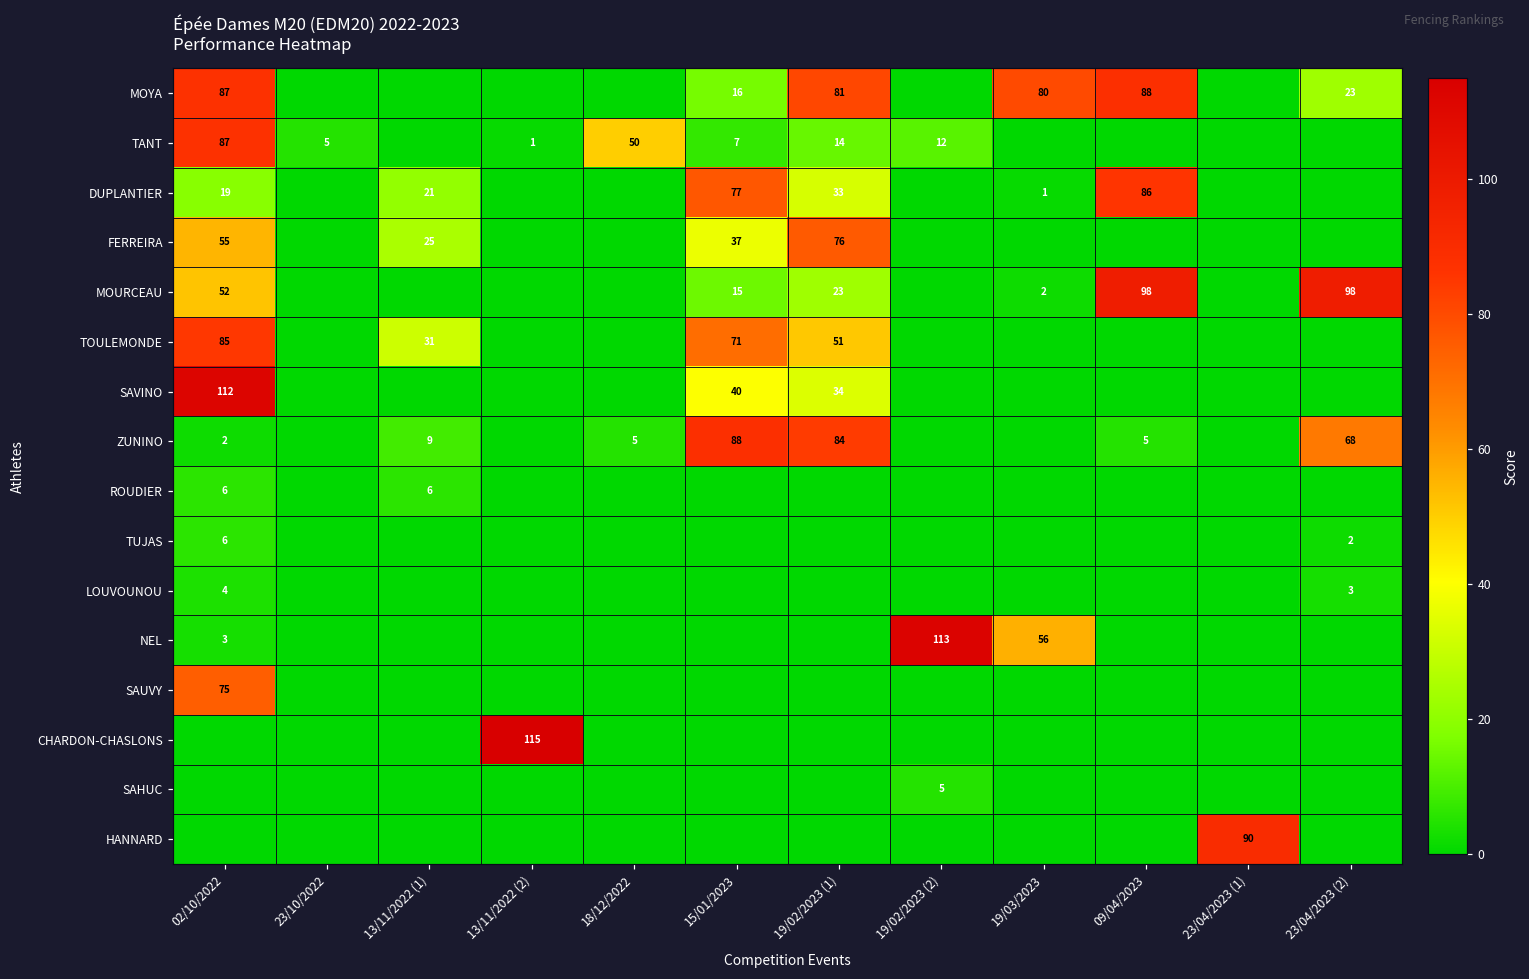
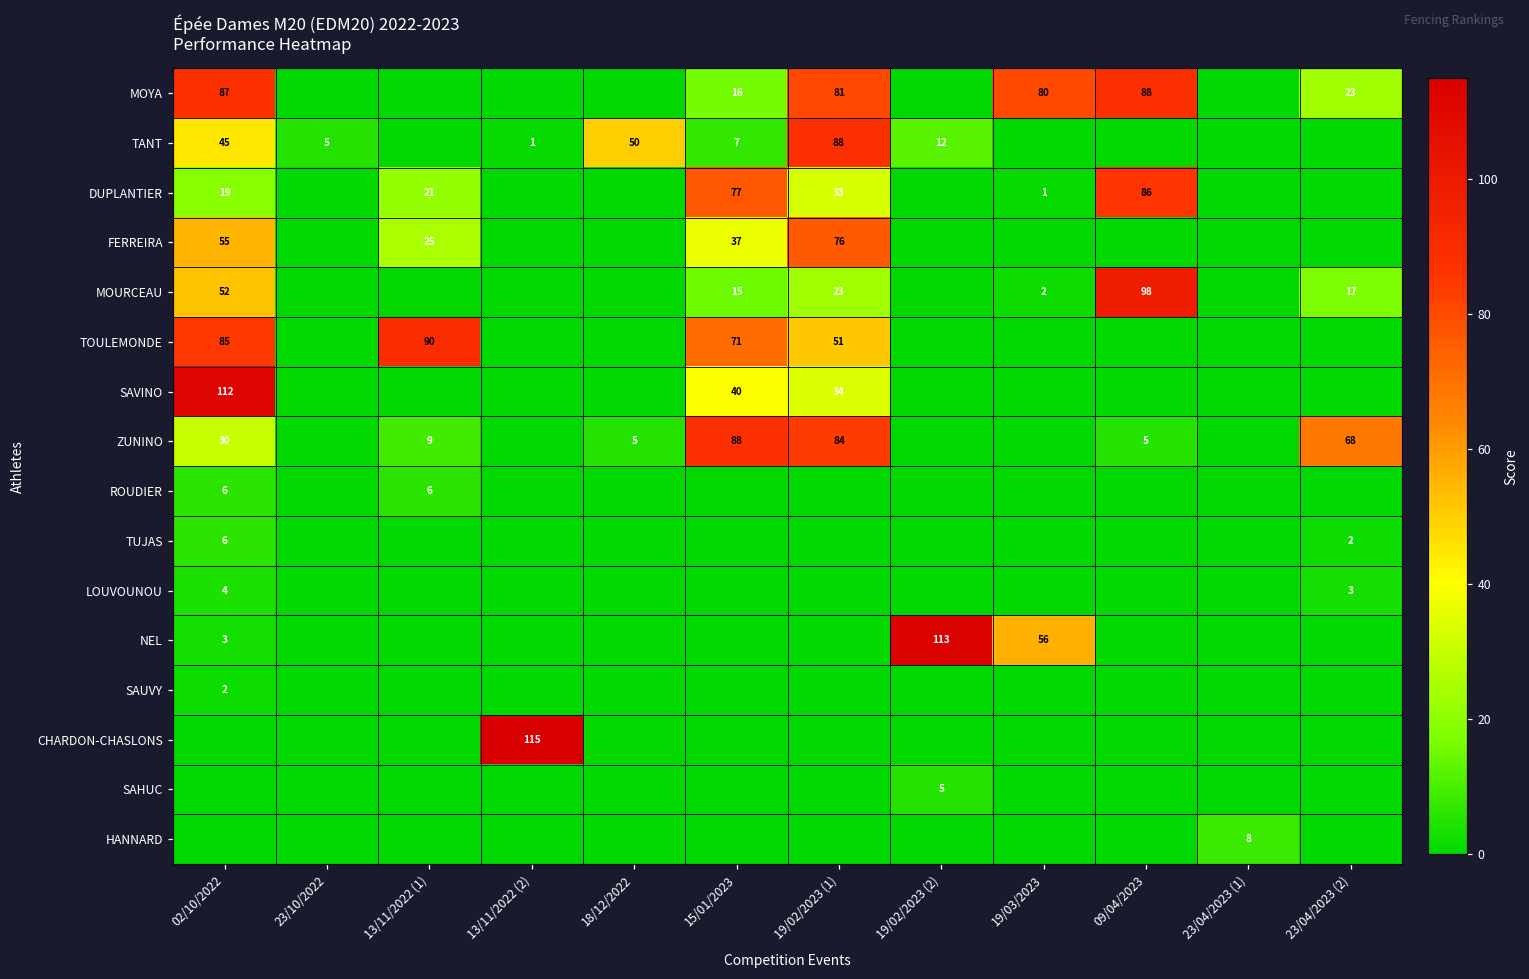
  {
    "MOYA": {
      "02/10/2022": 87,
      "15/01/2023": 16,
      "19/02/2023 (1)": 81,
      "19/03/2023": 80,
      "09/04/2023": 88,
      "23/04/2023 (2)": 23
    },
    "TANT": {
-     "02/10/2022": 87,
+     "02/10/2022": 45,
      "23/10/2022": 5,
      "13/11/2022 (2)": 1,
      "18/12/2022": 50,
      "15/01/2023": 7,
-     "19/02/2023 (1)": 14,
+     "19/02/2023 (1)": 88,
      "19/02/2023 (2)": 12
    },
    "DUPLANTIER": {
      "02/10/2022": 19,
      "13/11/2022 (1)": 21,
      "15/01/2023": 77,
      "19/02/2023 (1)": 33,
      "19/03/2023": 1,
      "09/04/2023": 86
    },
    "FERREIRA": {
      "02/10/2022": 55,
      "13/11/2022 (1)": 25,
      "15/01/2023": 37,
      "19/02/2023 (1)": 76
    },
    "MOURCEAU": {
      "02/10/2022": 52,
      "15/01/2023": 15,
      "19/02/2023 (1)": 23,
      "19/03/2023": 2,
      "09/04/2023": 98,
-     "23/04/2023 (2)": 98
+     "23/04/2023 (2)": 17
    },
    "TOULEMONDE": {
      "02/10/2022": 85,
-     "13/11/2022 (1)": 31,
+     "13/11/2022 (1)": 90,
      "15/01/2023": 71,
      "19/02/2023 (1)": 51
    },
    "SAVINO": {
      "02/10/2022": 112,
      "15/01/2023": 40,
      "19/02/2023 (1)": 34
    },
    "ZUNINO": {
-     "02/10/2022": 2,
+     "02/10/2022": 30,
      "13/11/2022 (1)": 9,
      "18/12/2022": 5,
      "15/01/2023": 88,
      "19/02/2023 (1)": 84,
      "09/04/2023": 5,
      "23/04/2023 (2)": 68
    },
    "ROUDIER": {
      "02/10/2022": 6,
      "13/11/2022 (1)": 6
    },
    "TUJAS": {
      "02/10/2022": 6,
      "23/04/2023 (2)": 2
    },
    "LOUVOUNOU": {
      "02/10/2022": 4,
      "23/04/2023 (2)": 3
    },
    "NEL": {
      "02/10/2022": 3,
      "19/02/2023 (2)": 113,
      "19/03/2023": 56
    },
    "SAUVY": {
-     "02/10/2022": 75
+     "02/10/2022": 2
    },
    "CHARDON-CHASLONS": {
      "13/11/2022 (2)": 115
    },
    "SAHUC": {
      "19/02/2023 (2)": 5
    },
    "HANNARD": {
-     "23/04/2023 (1)": 90
+     "23/04/2023 (1)": 8
    }
  }
